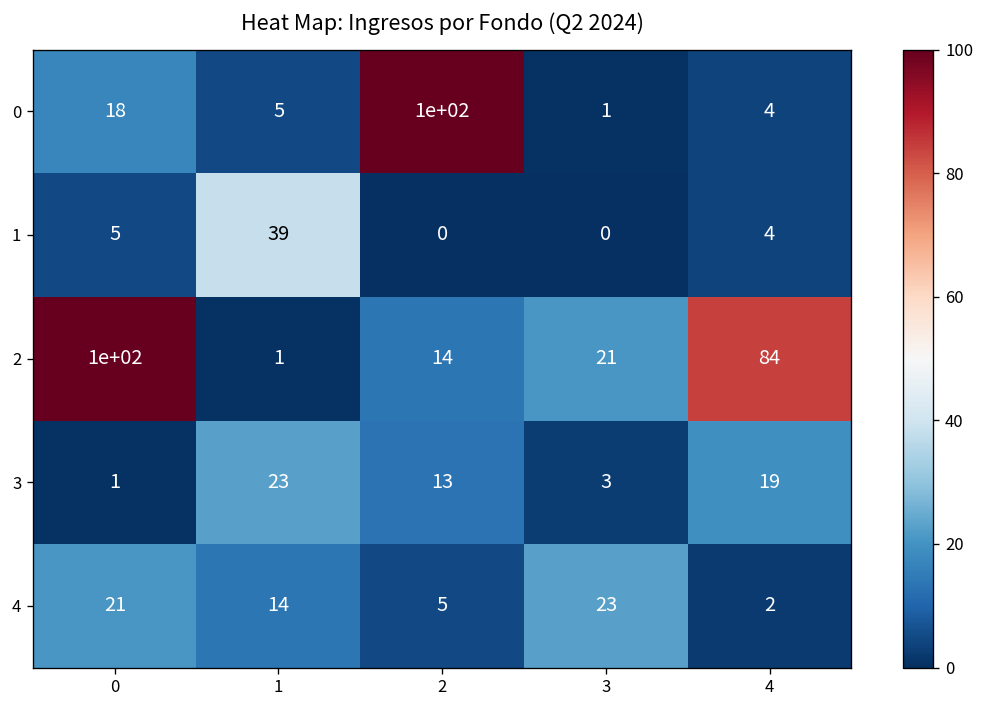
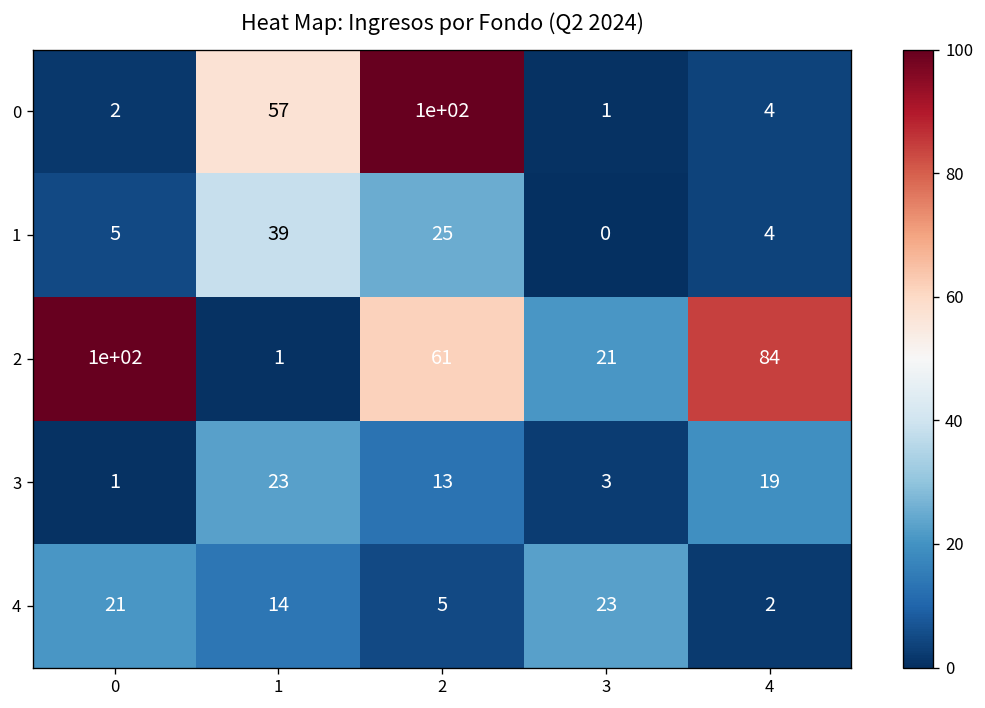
  {
    "0": {
-     "0": "18",
-     "1": "5",
+     "0": "2",
+     "1": "57",
      "2": "1e+02",
      "3": "1",
      "4": "4"
    },
    "1": {
      "0": "5",
      "1": "39",
-     "2": "0",
+     "2": "25",
      "3": "0",
      "4": "4"
    },
    "2": {
      "0": "1e+02",
      "1": "1",
-     "2": "14",
+     "2": "61",
      "3": "21",
      "4": "84"
    },
    "3": {
      "0": "1",
      "1": "23",
      "2": "13",
      "3": "3",
      "4": "19"
    },
    "4": {
      "0": "21",
      "1": "14",
      "2": "5",
      "3": "23",
      "4": "2"
    }
  }
